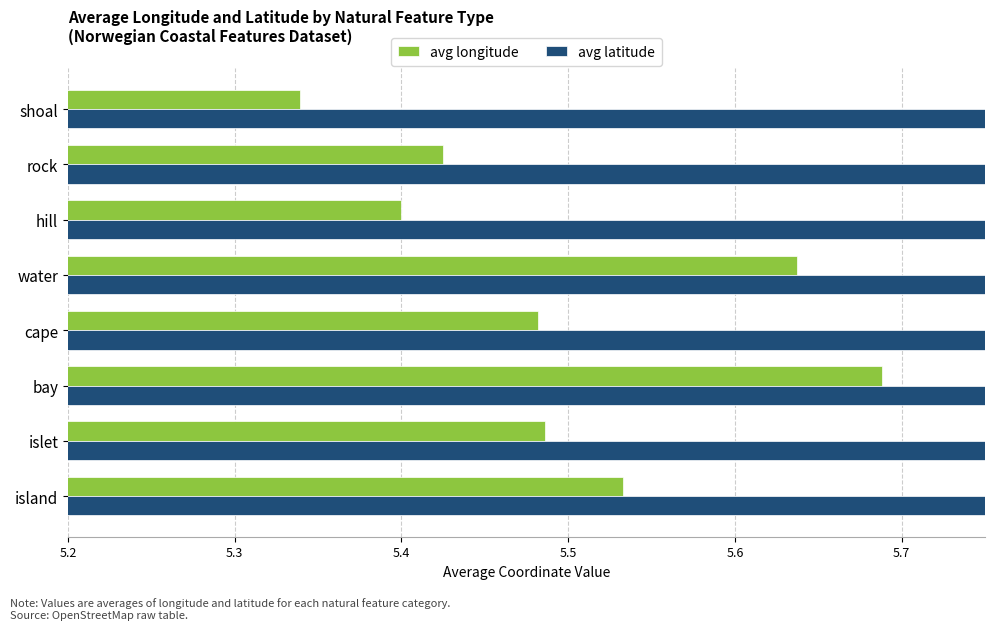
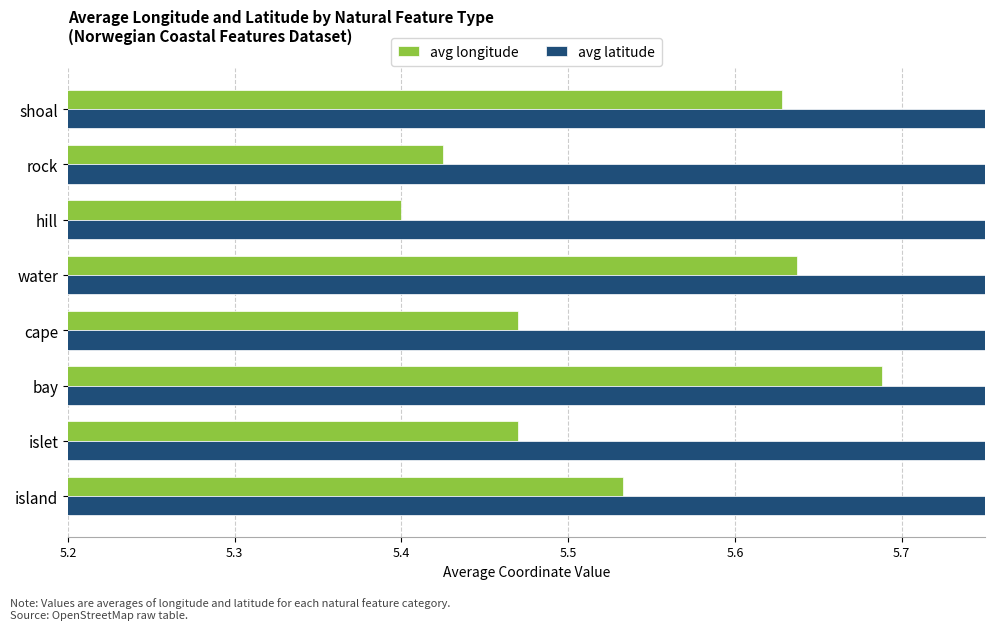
  {
    "avg longitude": {
-     "shoal": 5.339,
+     "shoal": 5.628,
      "rock": 5.425,
      "hill": 5.400,
      "water": 5.637,
-     "cape": 5.482,
+     "cape": 5.470,
      "bay": 5.688,
-     "islet": 5.486,
+     "islet": 5.470,
      "island": 5.533
    }
  }
